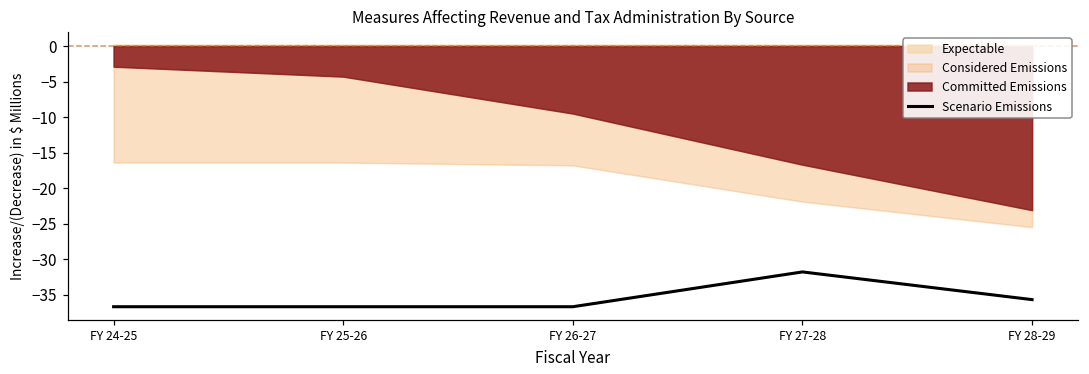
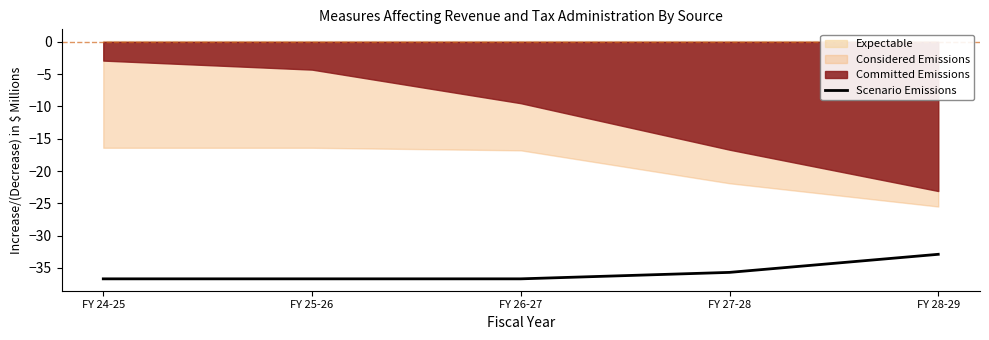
  {
    "Scenario Emissions": {
      "FY 24-25": -37,
      "FY 25-26": -37,
      "FY 26-27": -37,
-     "FY 27-28": -32,
-     "FY 28-29": -36
+     "FY 27-28": -36,
+     "FY 28-29": -33
    }
  }
